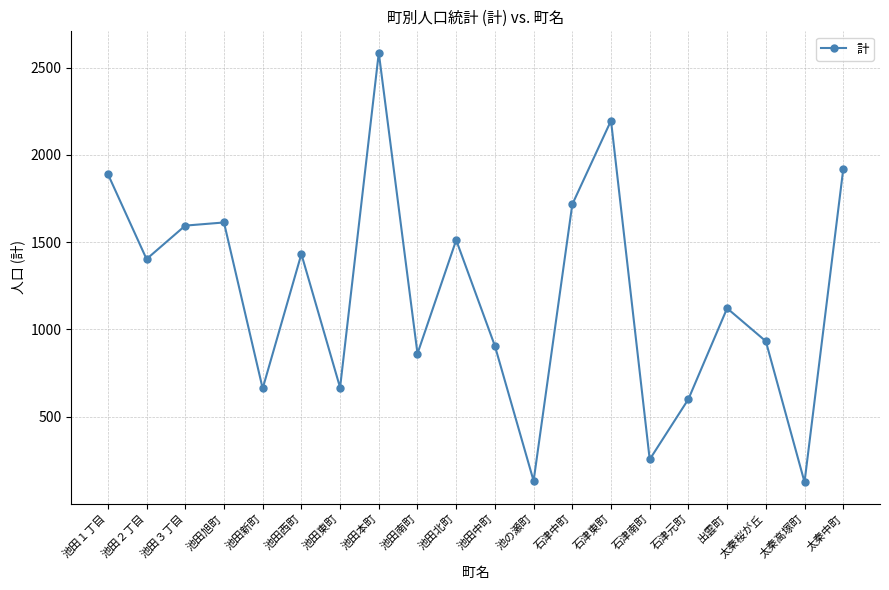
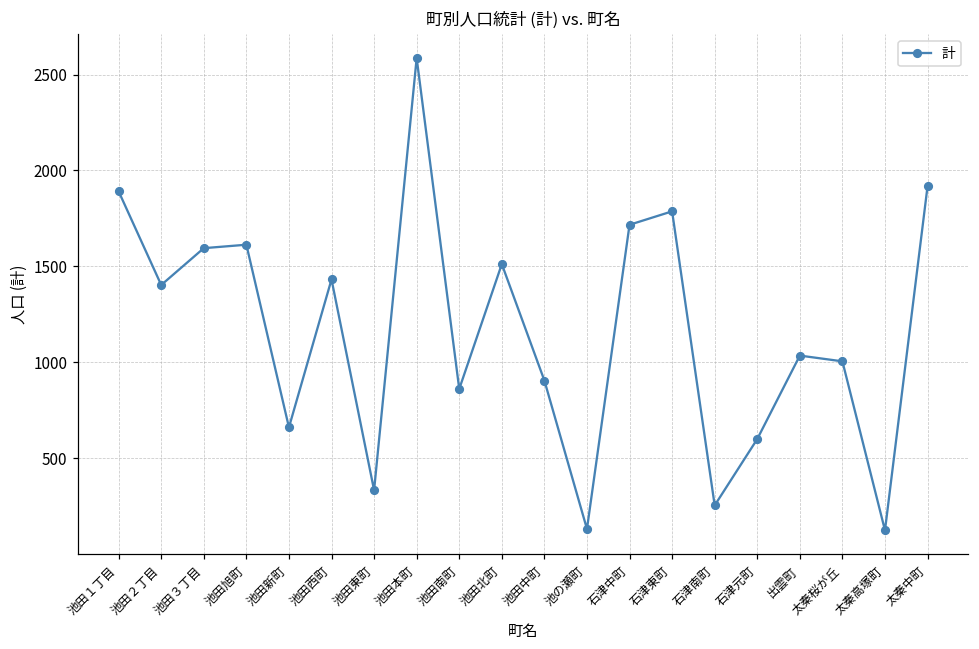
  {
    "池田１丁目": 1890,
    "池田２丁目": 1400,
    "池田３丁目": 1600,
    "池田旭町": 1610,
    "池田新町": 660,
    "池田西町": 1430,
-   "池田東町": 670,
+   "池田東町": 330,
    "池田本町": 2590,
    "池田南町": 860,
    "池田北町": 1510,
    "池田中町": 910,
    "池の瀬町": 130,
    "石津中町": 1720,
-   "石津東町": 2200,
+   "石津東町": 1790,
    "石津南町": 250,
    "石津元町": 600,
-   "出雲町": 1120,
-   "太秦桜が丘": 930,
+   "出雲町": 1040,
+   "太秦桜が丘": 1010,
    "太秦高塚町": 120,
    "太秦中町": 1920
  }
